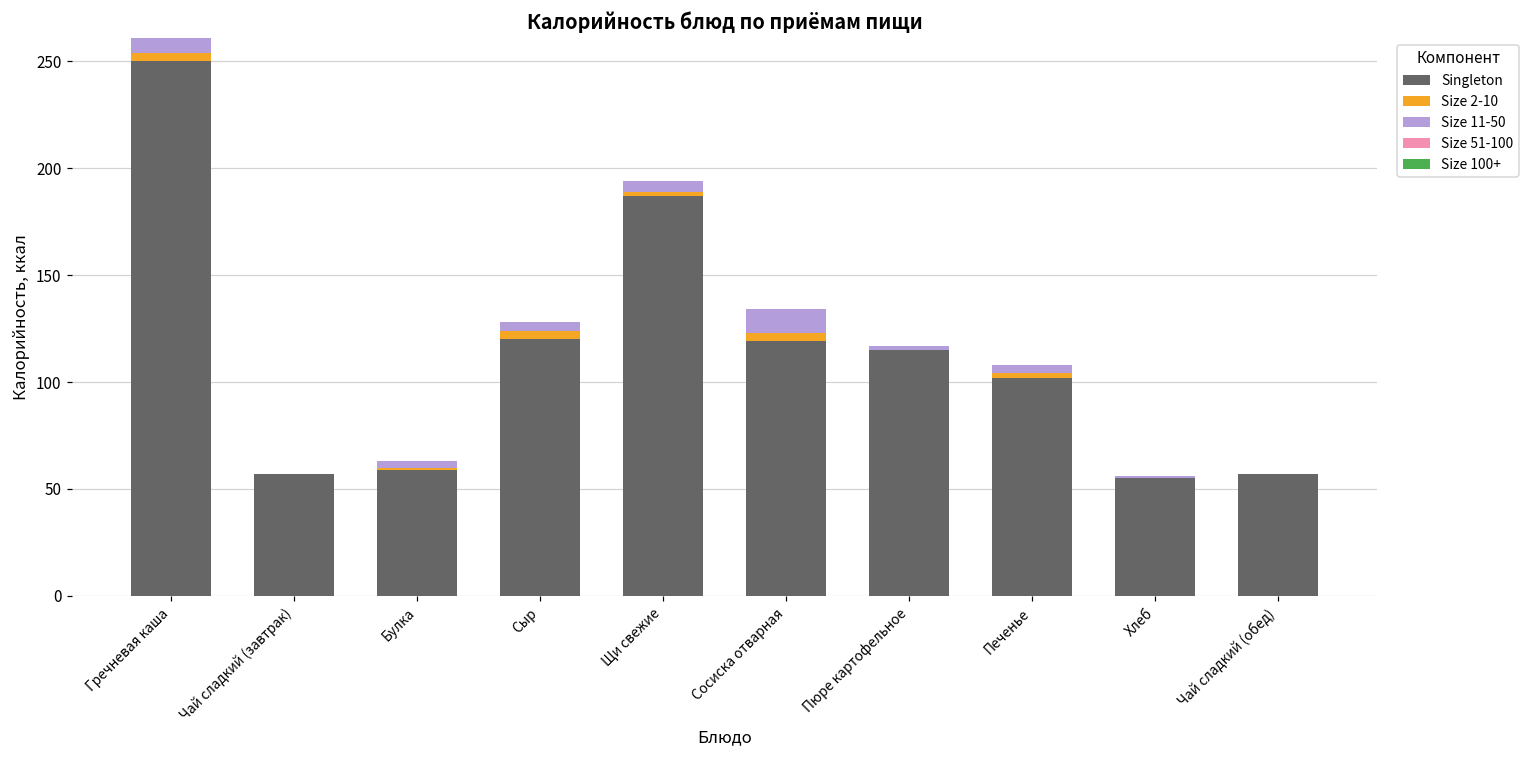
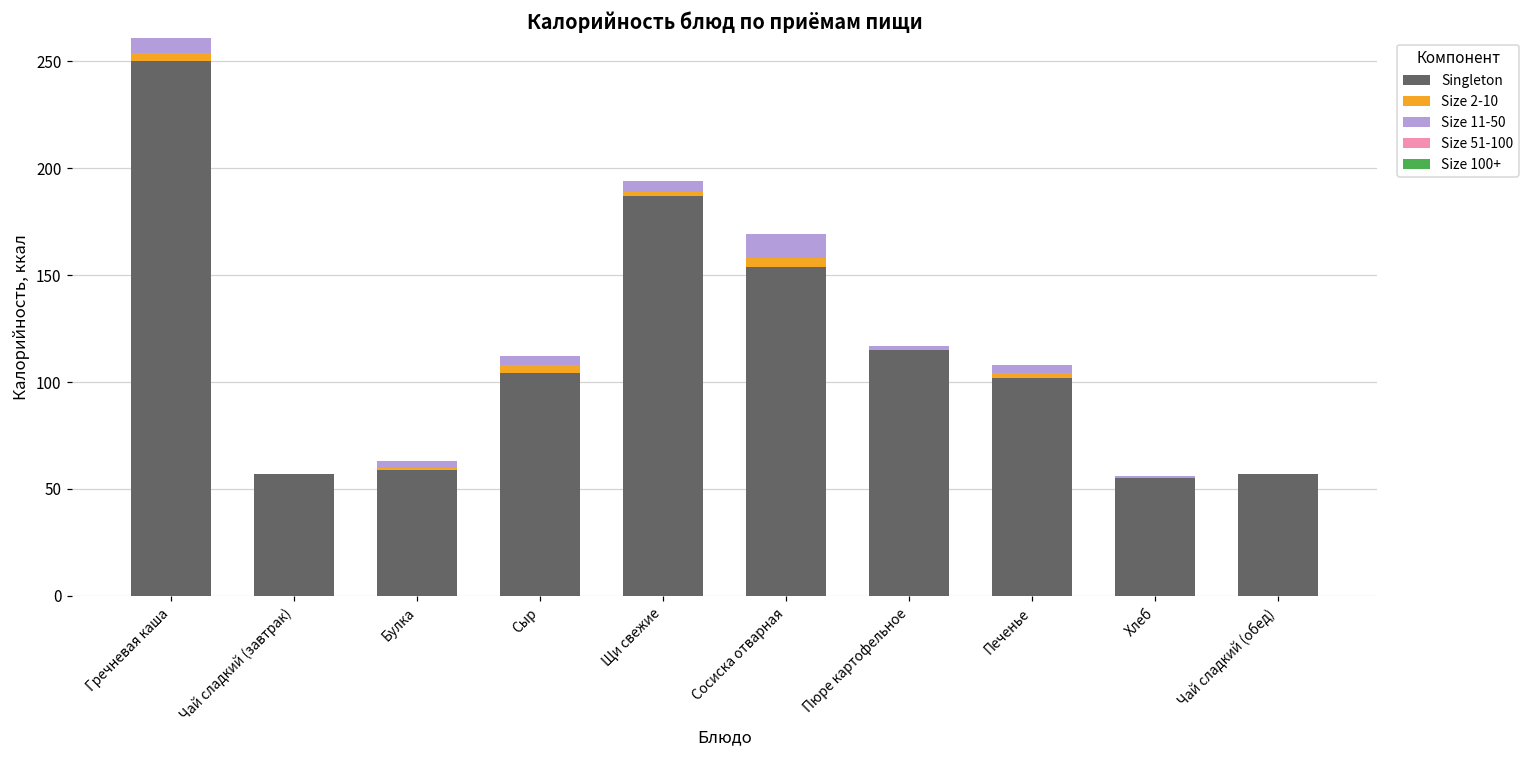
  {
    "Singleton": {
      "Гречневая каша": 250,
      "Чай сладкий (завтрак)": 57,
      "Булка": 59,
-     "Сыр": 120,
+     "Сыр": 104,
      "Щи свежие": 187,
-     "Сосиска отварная": 119,
+     "Сосиска отварная": 154,
      "Пюре картофельное": 115,
      "Печенье": 102,
      "Хлеб": 55,
      "Чай сладкий (обед)": 57
    },
    "Size 2-10": {
      "Гречневая каша": 4,
      "Чай сладкий (завтрак)": 0,
      "Сыр": 4,
      "Щи свежие": 2,
      "Сосиска отварная": 4,
      "Пюре картофельное": 0,
      "Печенье": 2,
      "Хлеб": 0,
      "Чай сладкий (обед)": 0
    },
    "Size 100+": {
      "Чай сладкий (завтрак)": 0,
      "Хлеб": 0,
      "Чай сладкий (обед)": 0
    }
  }
